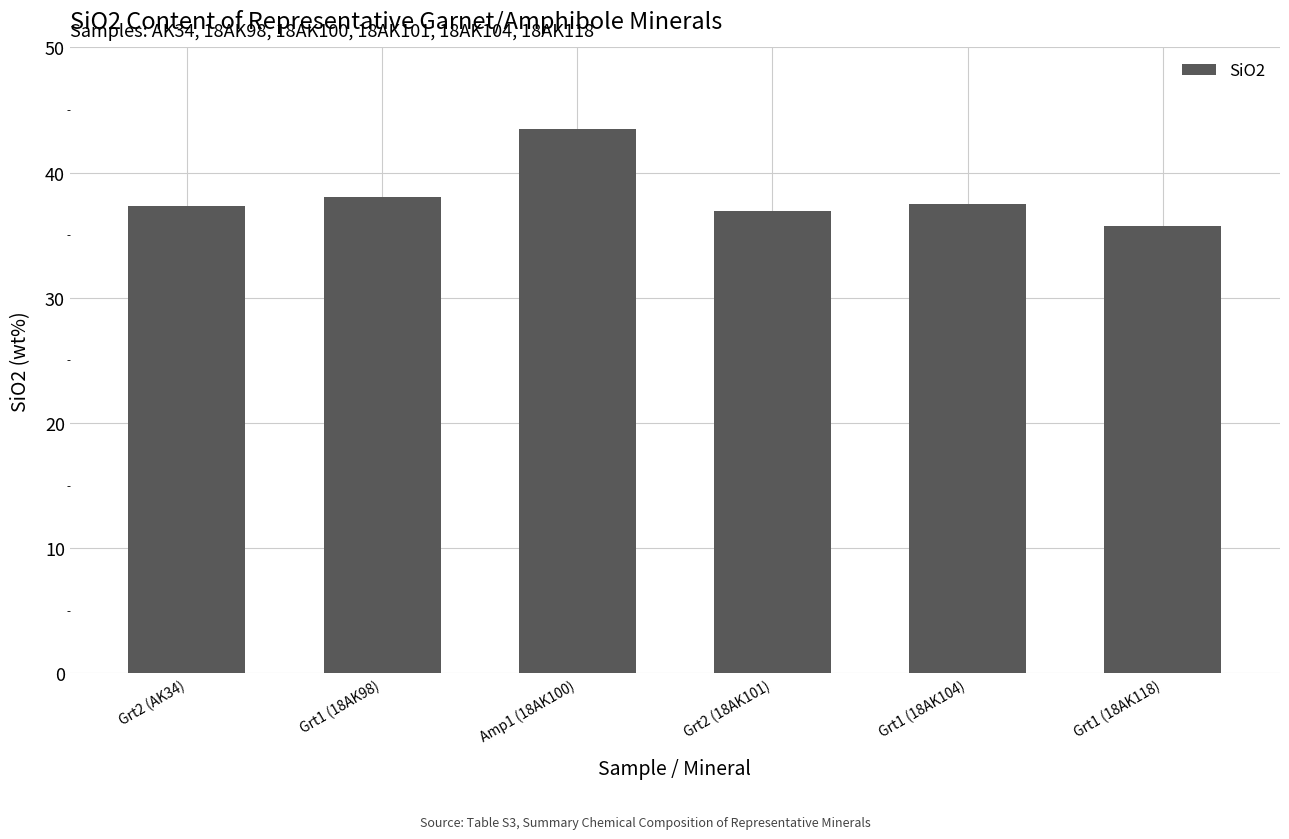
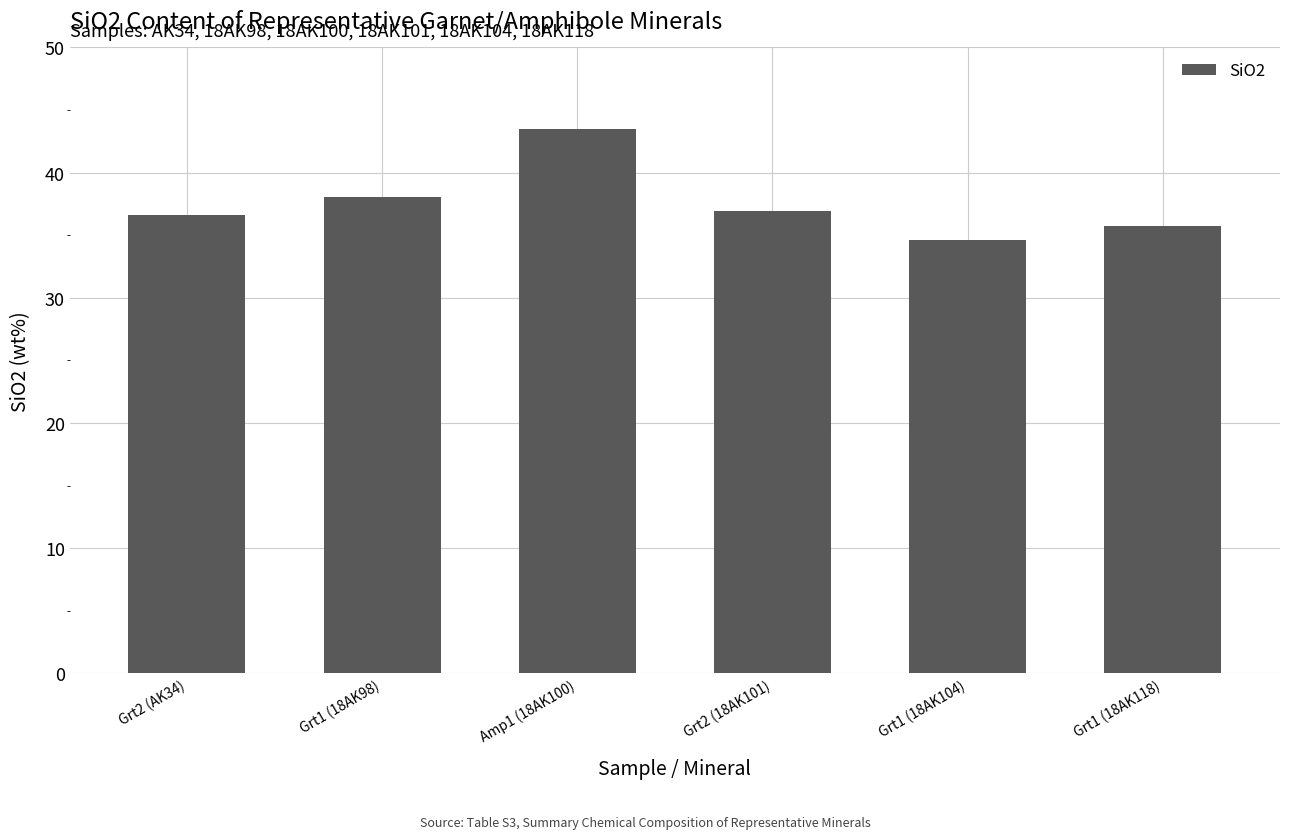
  {
-   "Grt2 (AK34)": 37.4,
+   "Grt2 (AK34)": 36.7,
    "Grt1 (18AK98)": 38.1,
    "Amp1 (18AK100)": 43.5,
    "Grt2 (18AK101)": 36.9,
-   "Grt1 (18AK104)": 37.5,
+   "Grt1 (18AK104)": 34.6,
    "Grt1 (18AK118)": 35.8
  }
